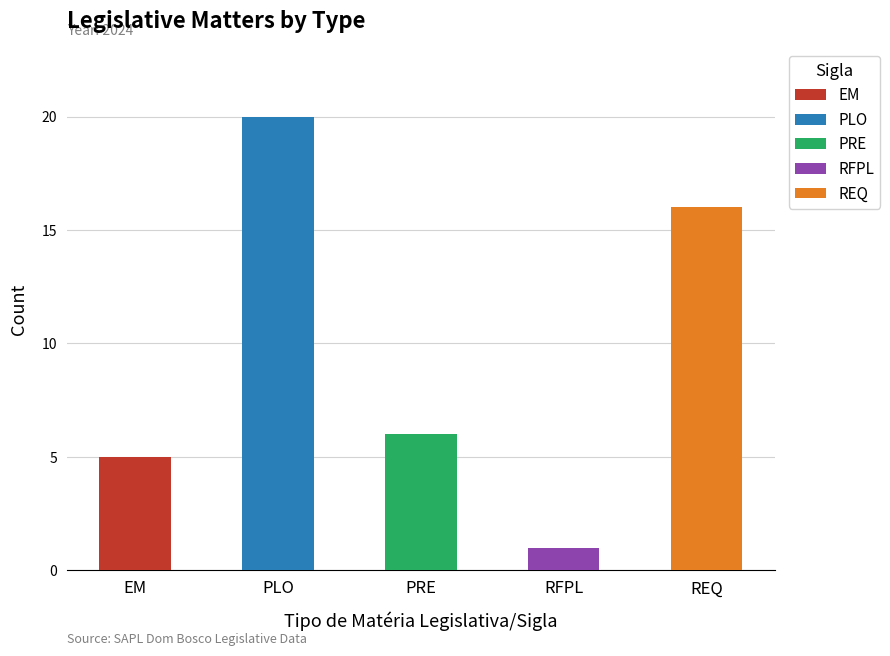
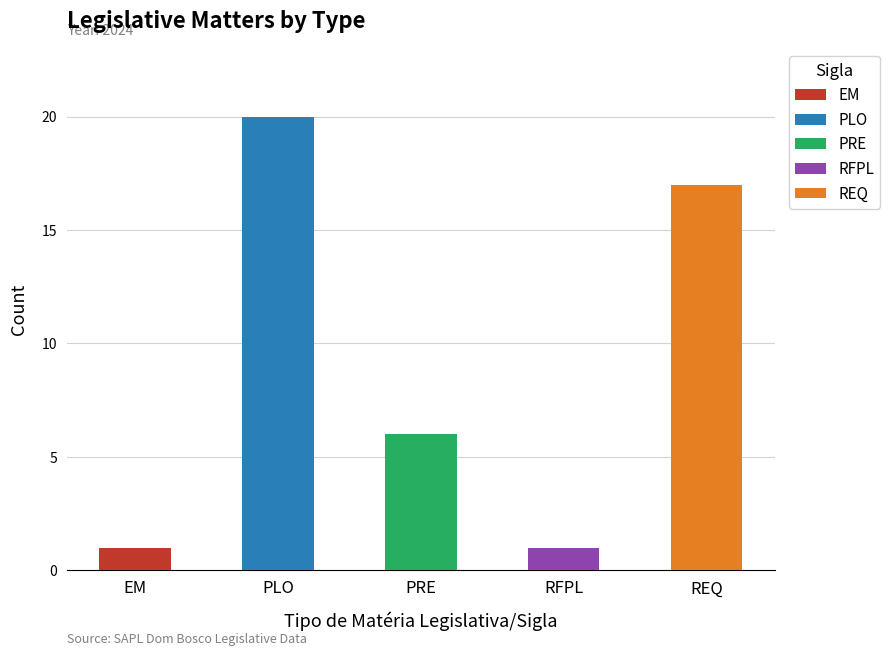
  {
-   "EM": 5,
+   "EM": 1,
    "PLO": 20,
    "PRE": 6,
    "RFPL": 1,
-   "REQ": 16
+   "REQ": 17
  }
